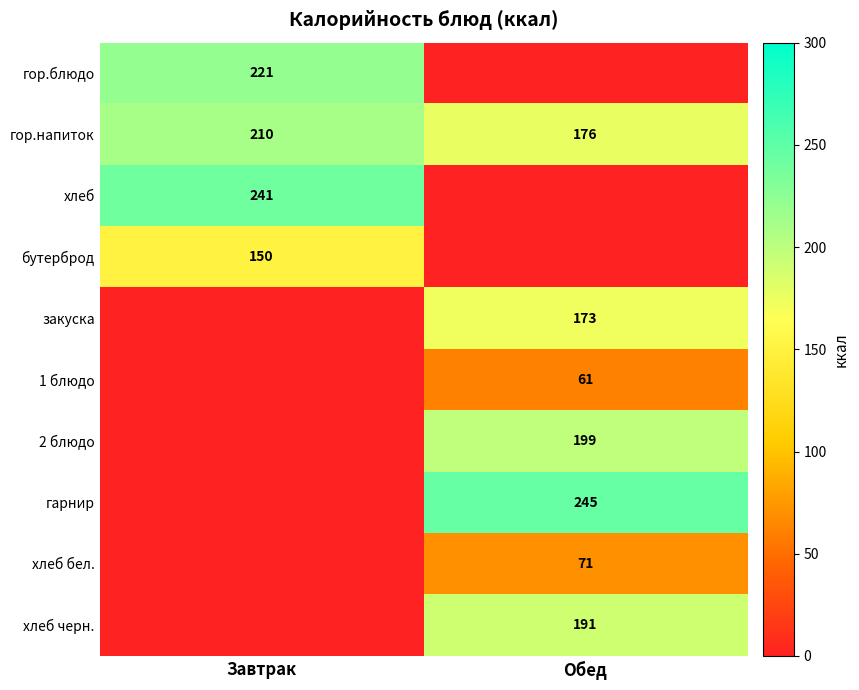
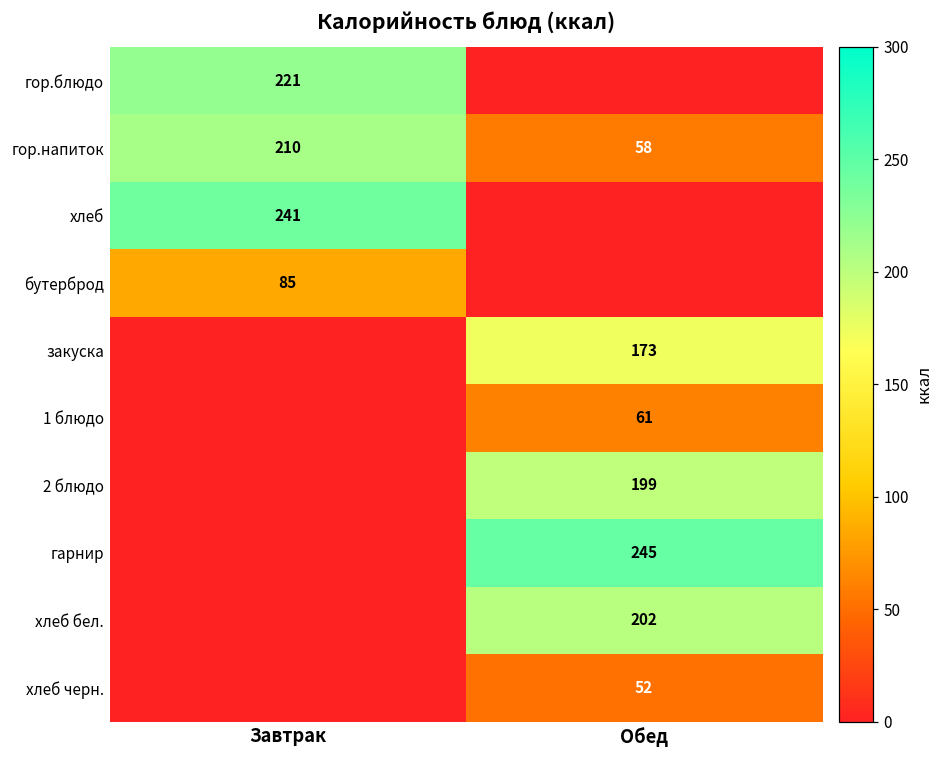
  {
    "гор.блюдо": {
      "Завтрак": 221
    },
    "гор.напиток": {
      "Завтрак": 210,
-     "Обед": 176
+     "Обед": 58
    },
    "хлеб": {
      "Завтрак": 241
    },
    "бутерброд": {
-     "Завтрак": 150
+     "Завтрак": 85
    },
    "закуска": {
      "Обед": 173
    },
    "1 блюдо": {
      "Обед": 61
    },
    "2 блюдо": {
      "Обед": 199
    },
    "гарнир": {
      "Обед": 245
    },
    "хлеб бел.": {
-     "Обед": 71
+     "Обед": 202
    },
    "хлеб черн.": {
-     "Обед": 191
+     "Обед": 52
    }
  }
